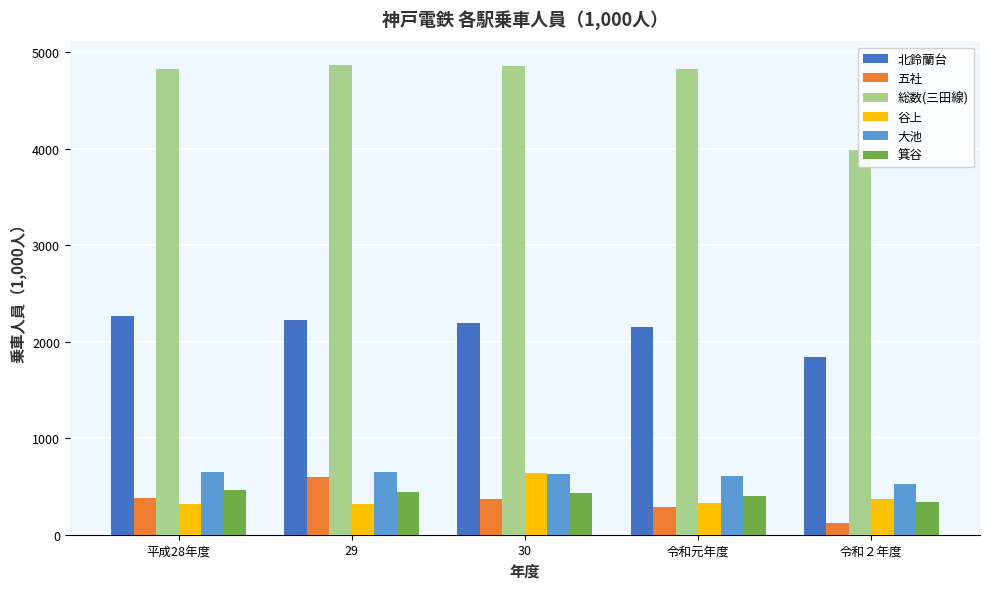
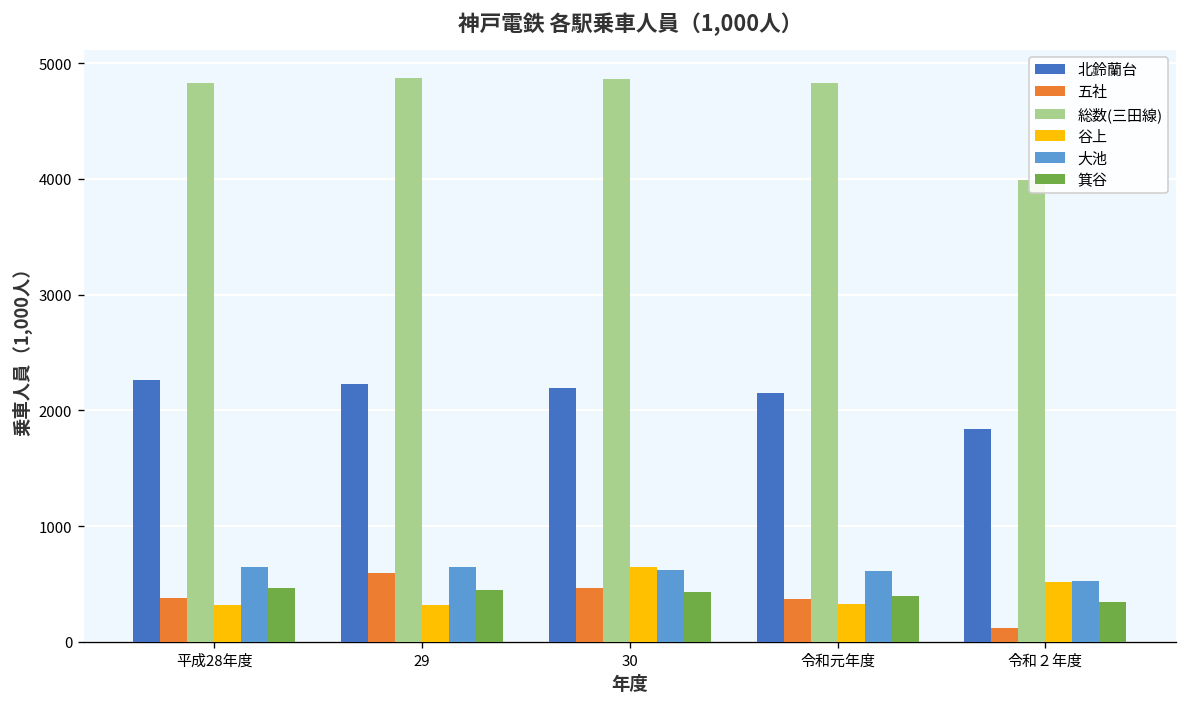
  {
    "五社": {
      "平成28年度": 400,
      "29": 600,
-     "30": 400,
-     "令和元年度": 300,
+     "30": 500,
+     "令和元年度": 400,
      "令和２年度": 100
    },
    "総数(三田線)": {
      "平成28年度": 4800,
      "29": 4900,
      "30": 4900,
      "令和元年度": 4800
    },
    "谷上": {
      "平成28年度": 300,
      "29": 300,
      "30": 600,
      "令和元年度": 300,
-     "令和２年度": 400
+     "令和２年度": 500
    },
    "箕谷": {
      "平成28年度": 500,
      "29": 400,
      "30": 400,
      "令和元年度": 400,
      "令和２年度": 300
    }
  }
